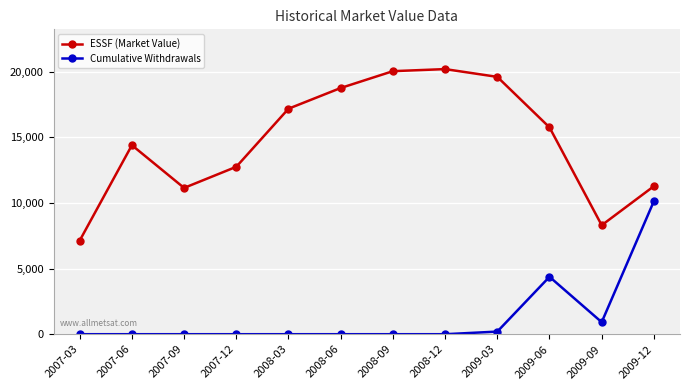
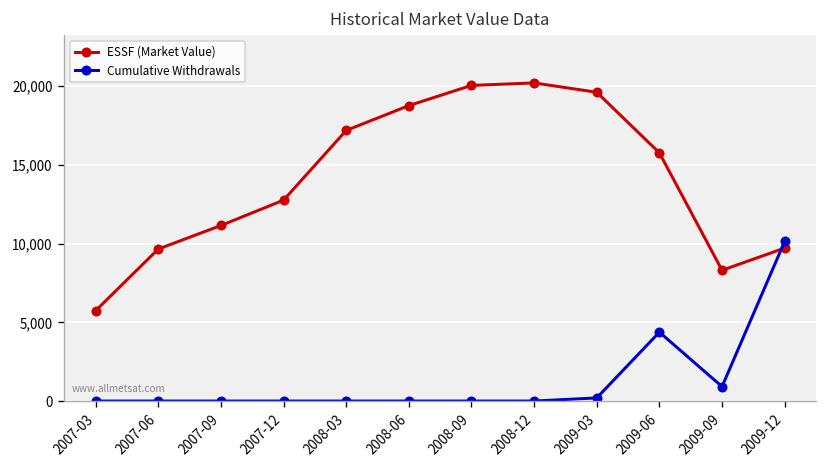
  {
    "ESSF (Market Value)": {
-     "2007-03": "7,100",
-     "2007-06": "14,400",
+     "2007-03": "5,700",
+     "2007-06": "9,700",
      "2007-09": "11,200",
      "2007-12": "12,800",
      "2008-03": "17,200",
      "2008-06": "18,800",
      "2008-09": "20,100",
      "2008-12": "20,200",
      "2009-03": "19,600",
      "2009-06": "15,800",
      "2009-09": "8,300",
-     "2009-12": "11,300"
+     "2009-12": "9,700"
    },
    "Cumulative Withdrawals": {
      "2007-03": "0",
      "2007-06": "0",
      "2007-09": "0",
      "2007-12": "0",
      "2008-03": "0",
      "2008-06": "0",
      "2008-09": "0",
      "2008-12": "0",
      "2009-03": "200",
      "2009-06": "4,400",
      "2009-09": "900",
      "2009-12": "10,100"
    }
  }
